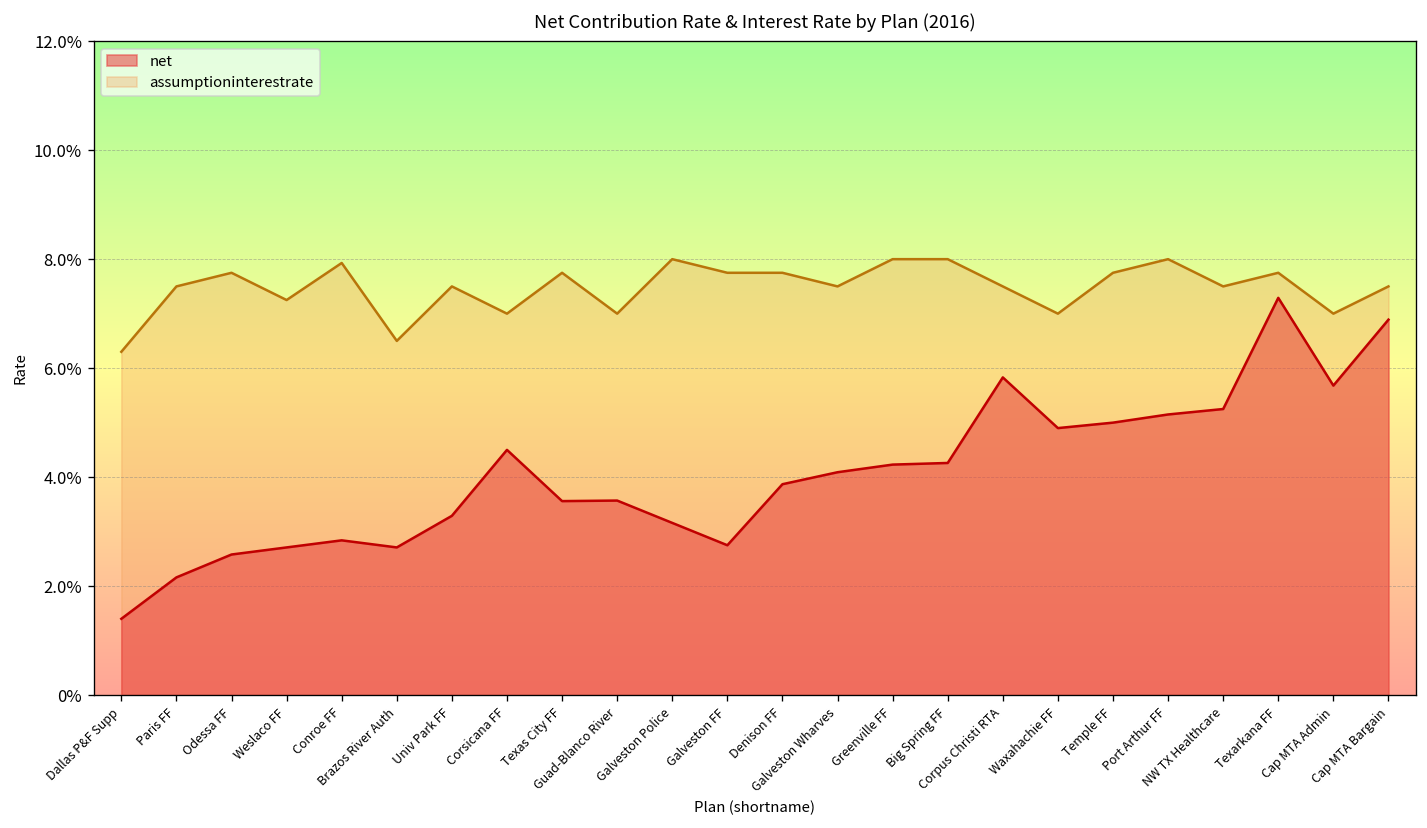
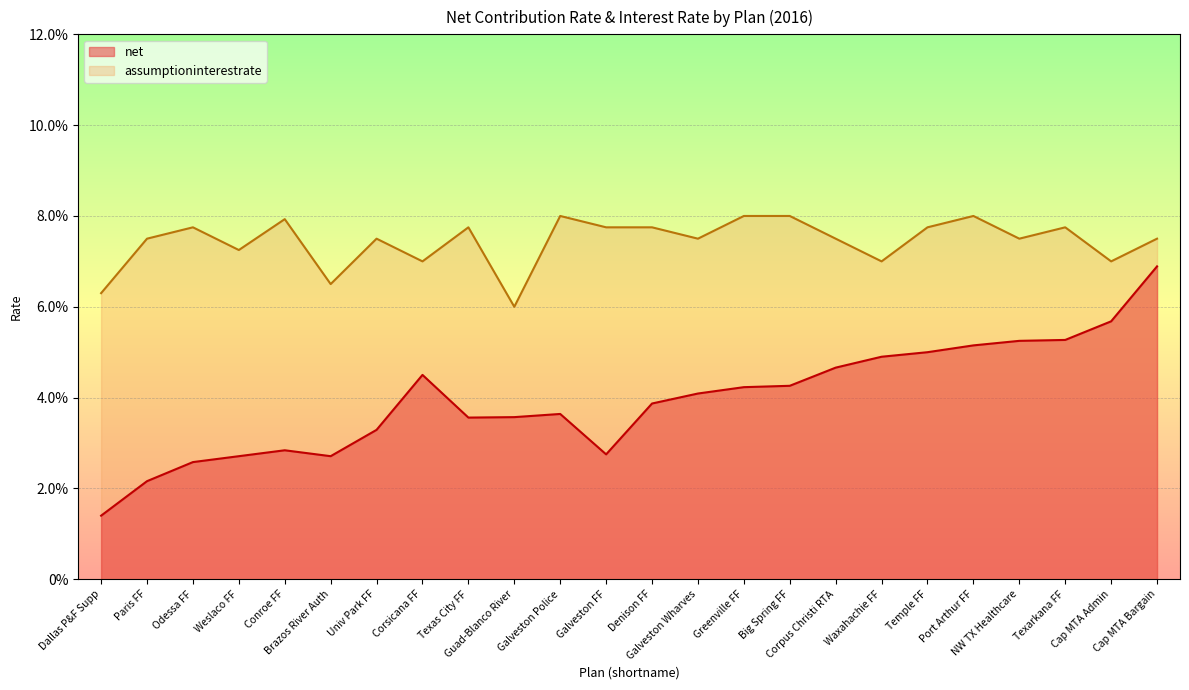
  {
    "net": {
      "Dallas P&F Supp": "1.4%",
      "Paris FF": "2.2%",
      "Odessa FF": "2.6%",
      "Weslaco FF": "2.7%",
      "Conroe FF": "2.8%",
      "Brazos River Auth": "2.7%",
      "Univ Park FF": "3.3%",
      "Corsicana FF": "4.5%",
      "Texas City FF": "3.6%",
      "Guad-Blanco River": "3.6%",
-     "Galveston Police": "3.2%",
+     "Galveston Police": "3.6%",
      "Galveston FF": "2.8%",
      "Denison FF": "3.9%",
      "Galveston Wharves": "4.1%",
      "Greenville FF": "4.2%",
      "Big Spring FF": "4.3%",
-     "Corpus Christi RTA": "5.8%",
+     "Corpus Christi RTA": "4.7%",
      "Waxahachie FF": "4.9%",
      "Temple FF": "5.0%",
      "Port Arthur FF": "5.1%",
      "NW TX Healthcare": "5.3%",
-     "Texarkana FF": "7.3%",
+     "Texarkana FF": "5.3%",
      "Cap MTA Admin": "5.7%",
      "Cap MTA Bargain": "6.9%"
    },
    "assumptioninterestrate": {
      "Dallas P&F Supp": "6.3%",
      "Paris FF": "7.5%",
      "Odessa FF": "7.8%",
      "Weslaco FF": "7.2%",
      "Conroe FF": "7.9%",
      "Brazos River Auth": "6.5%",
      "Univ Park FF": "7.5%",
      "Corsicana FF": "7.0%",
      "Texas City FF": "7.8%",
-     "Guad-Blanco River": "7.0%",
+     "Guad-Blanco River": "6.0%",
      "Galveston Police": "8.0%",
      "Galveston FF": "7.8%",
      "Denison FF": "7.8%",
      "Galveston Wharves": "7.5%",
      "Greenville FF": "8.0%",
      "Big Spring FF": "8.0%",
      "Corpus Christi RTA": "7.5%",
      "Waxahachie FF": "7.0%",
      "Temple FF": "7.8%",
      "Port Arthur FF": "8.0%",
      "NW TX Healthcare": "7.5%",
      "Texarkana FF": "7.8%",
      "Cap MTA Admin": "7.0%",
      "Cap MTA Bargain": "7.5%"
    }
  }
